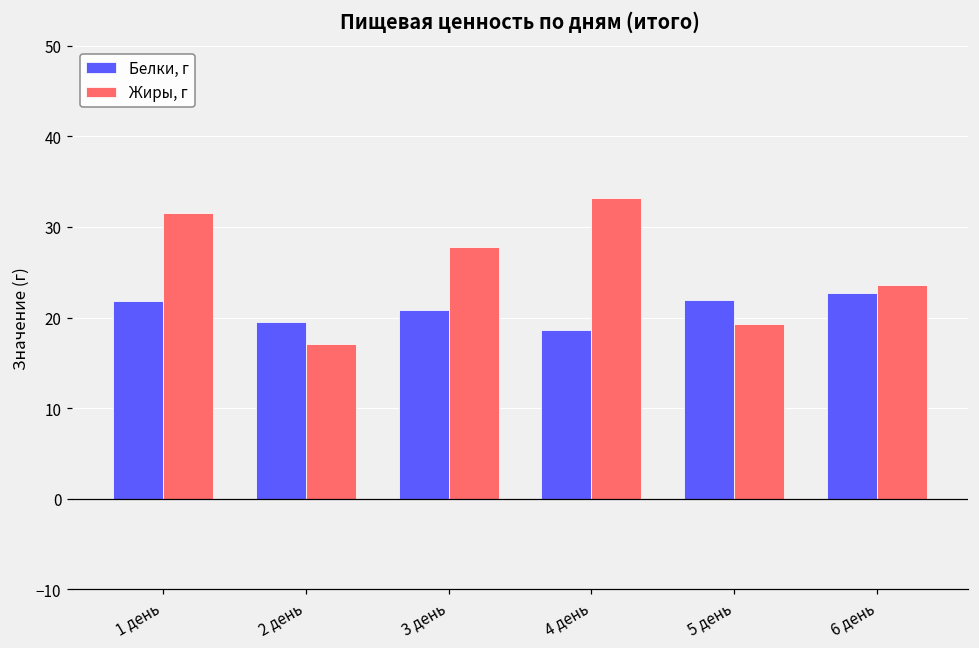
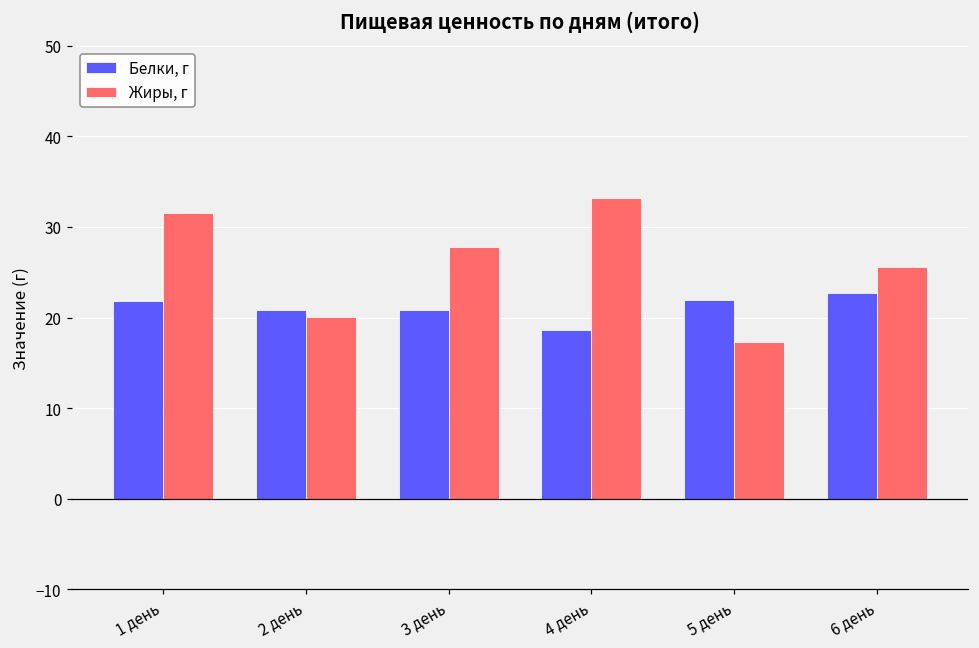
  {
    "Белки, г": {
      "1 день": 22,
-     "2 день": 20,
+     "2 день": 21,
      "3 день": 21,
      "4 день": 19,
      "5 день": 22,
      "6 день": 23
    },
    "Жиры, г": {
      "1 день": 32,
-     "2 день": 17,
+     "2 день": 20,
      "3 день": 28,
      "4 день": 33,
-     "5 день": 19,
-     "6 день": 24
+     "5 день": 17,
+     "6 день": 26
    }
  }
